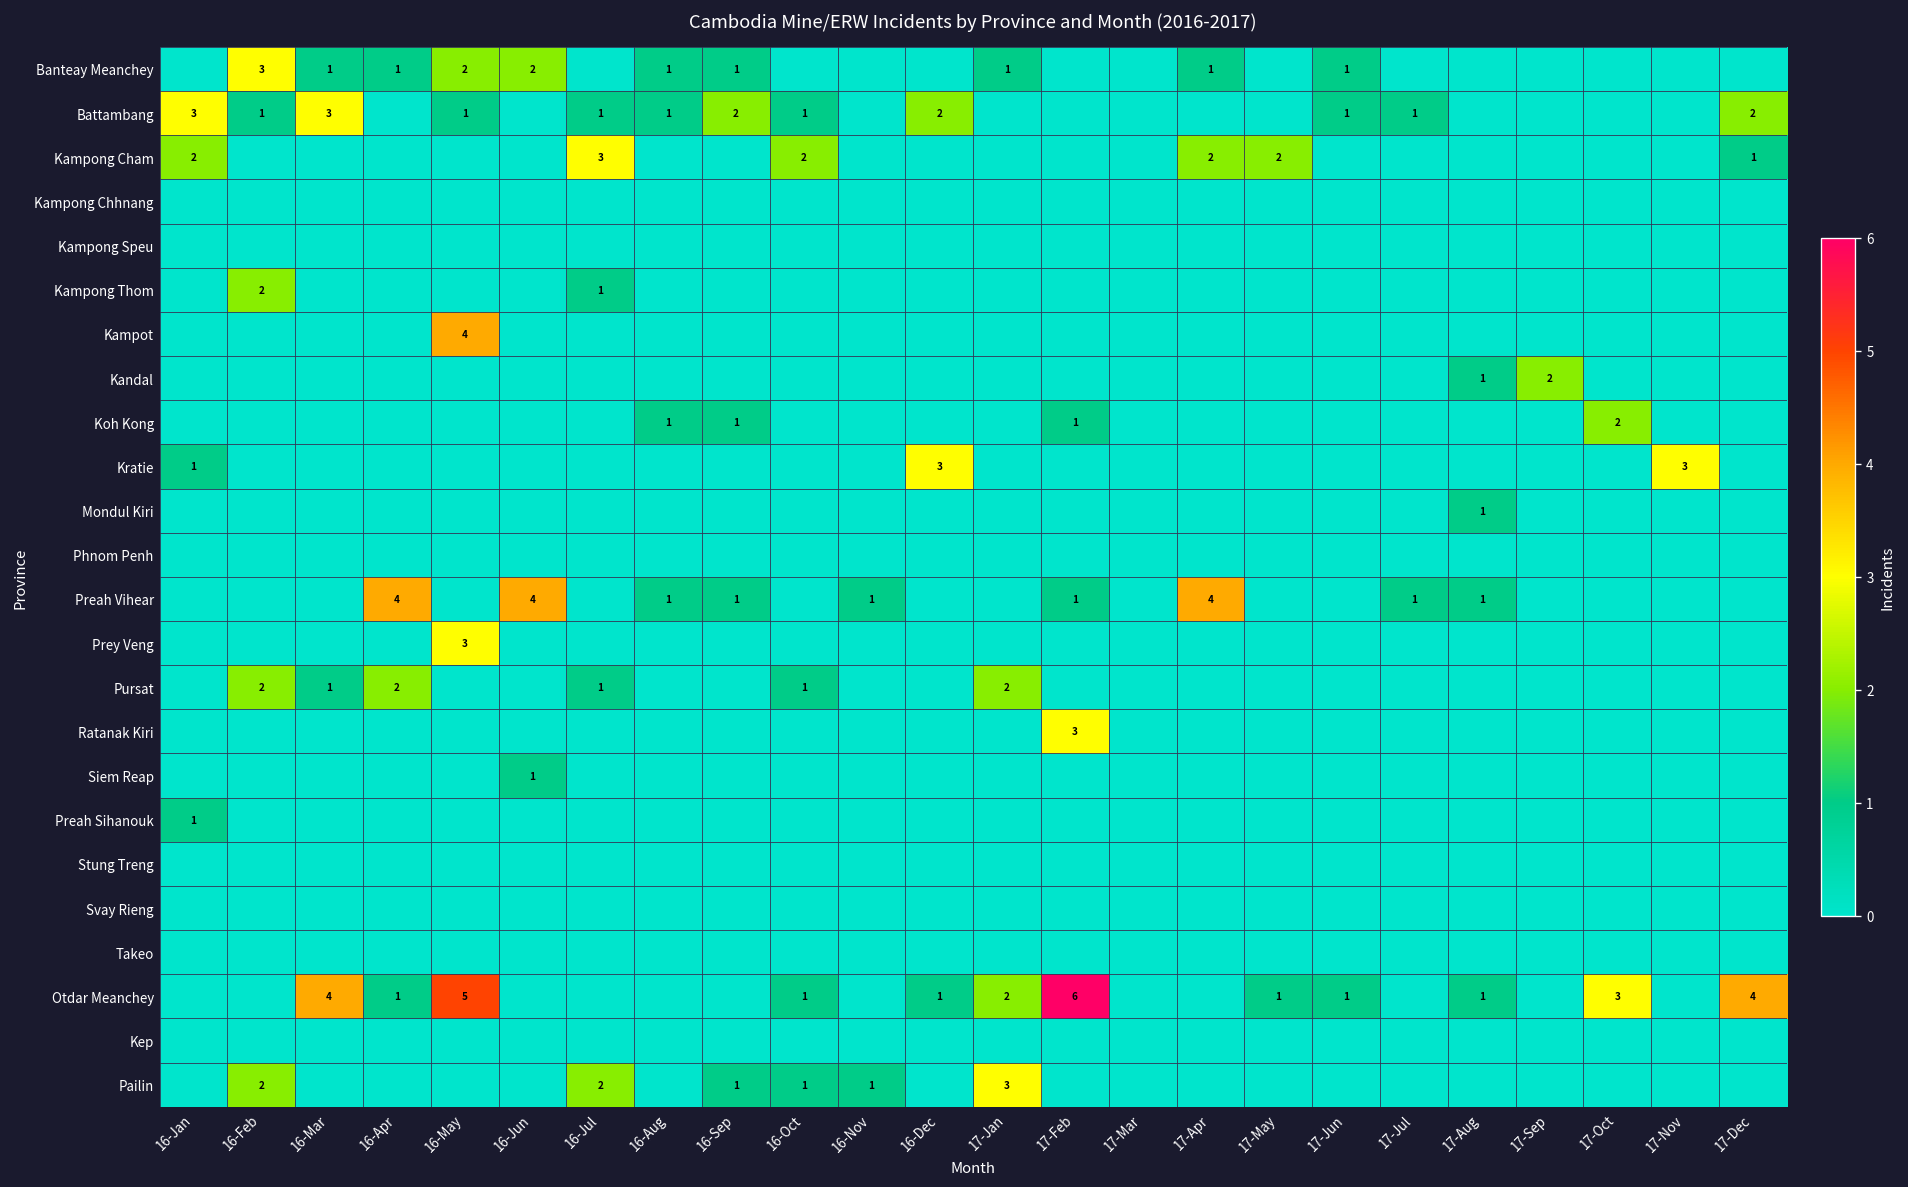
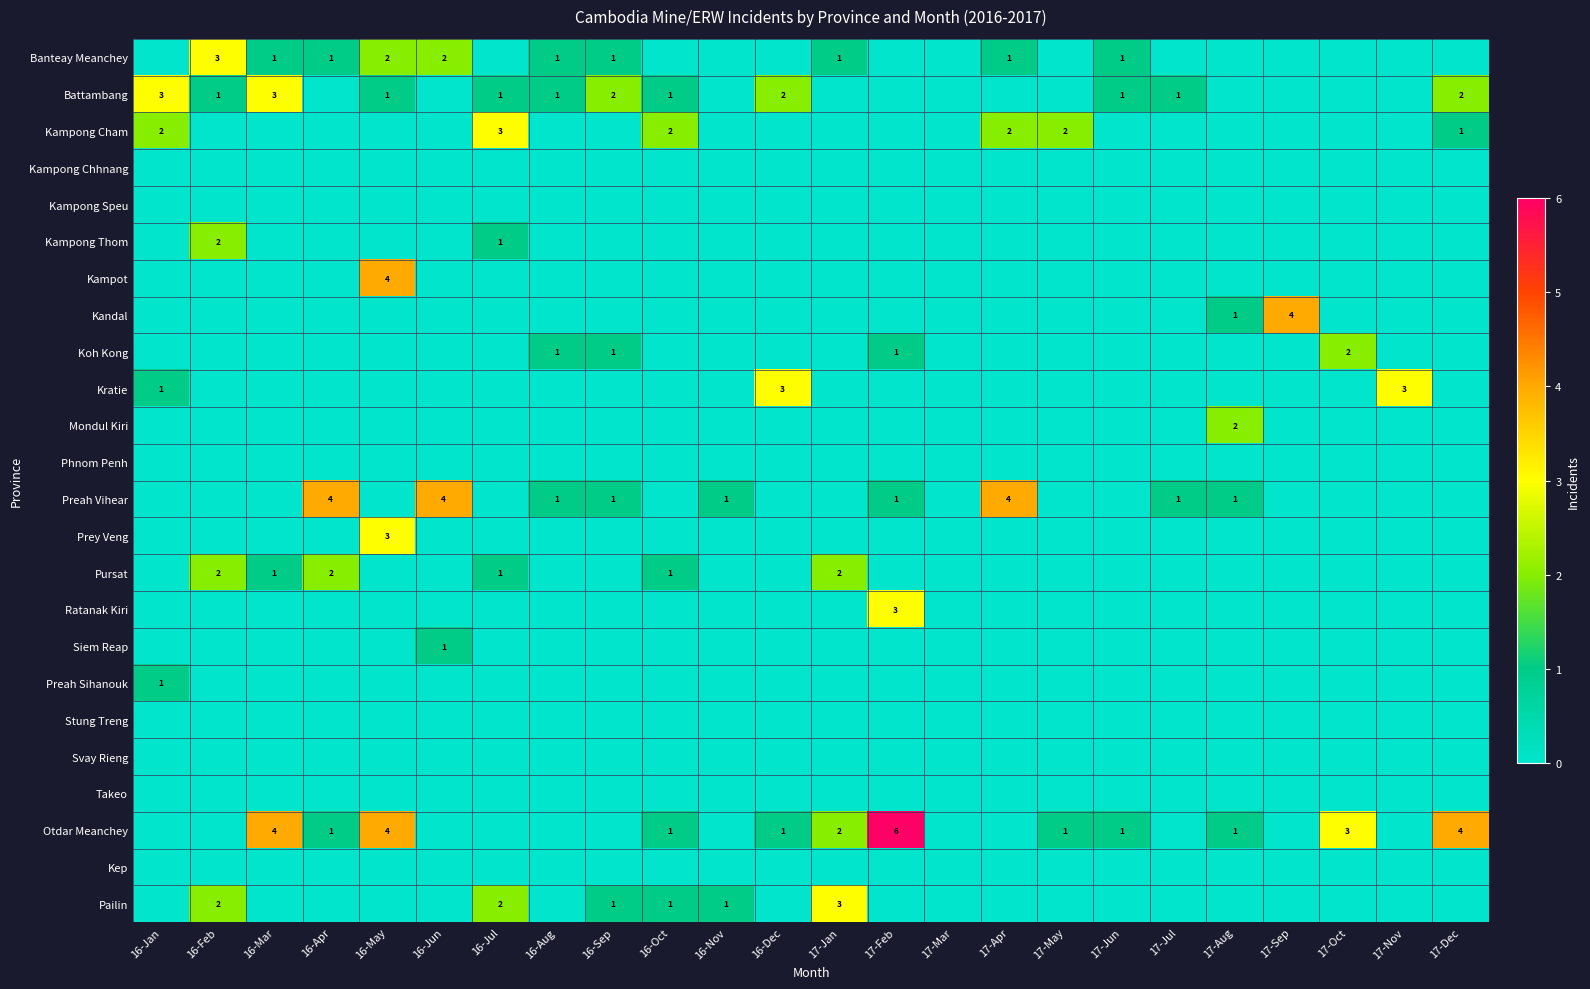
  {
    "Banteay Meanchey": {
      "16-Feb": 3,
      "16-Mar": 1,
      "16-Apr": 1,
      "16-May": 2,
      "16-Jun": 2,
      "16-Aug": 1,
      "16-Sep": 1,
      "17-Jan": 1,
      "17-Apr": 1,
      "17-Jun": 1
    },
    "Battambang": {
      "16-Jan": 3,
      "16-Feb": 1,
      "16-Mar": 3,
      "16-May": 1,
      "16-Jul": 1,
      "16-Aug": 1,
      "16-Sep": 2,
      "16-Oct": 1,
      "16-Dec": 2,
      "17-Jun": 1,
      "17-Jul": 1,
      "17-Dec": 2
    },
    "Kampong Cham": {
      "16-Jan": 2,
      "16-Jul": 3,
      "16-Oct": 2,
      "17-Apr": 2,
      "17-May": 2,
      "17-Dec": 1
    },
    "Kampong Thom": {
      "16-Feb": 2,
      "16-Jul": 1
    },
    "Kampot": {
      "16-May": 4
    },
    "Kandal": {
      "17-Aug": 1,
-     "17-Sep": 2
+     "17-Sep": 4
    },
    "Koh Kong": {
      "16-Aug": 1,
      "16-Sep": 1,
      "17-Feb": 1,
      "17-Oct": 2
    },
    "Kratie": {
      "16-Jan": 1,
      "16-Dec": 3,
      "17-Nov": 3
    },
    "Mondul Kiri": {
-     "17-Aug": 1
+     "17-Aug": 2
    },
    "Preah Vihear": {
      "16-Apr": 4,
      "16-Jun": 4,
      "16-Aug": 1,
      "16-Sep": 1,
      "16-Nov": 1,
      "17-Feb": 1,
      "17-Apr": 4,
      "17-Jul": 1,
      "17-Aug": 1
    },
    "Prey Veng": {
      "16-May": 3
    },
    "Pursat": {
      "16-Feb": 2,
      "16-Mar": 1,
      "16-Apr": 2,
      "16-Jul": 1,
      "16-Oct": 1,
      "17-Jan": 2
    },
    "Ratanak Kiri": {
      "17-Feb": 3
    },
    "Siem Reap": {
      "16-Jun": 1
    },
    "Preah Sihanouk": {
      "16-Jan": 1
    },
    "Otdar Meanchey": {
      "16-Mar": 4,
      "16-Apr": 1,
-     "16-May": 5,
+     "16-May": 4,
      "16-Oct": 1,
      "16-Dec": 1,
      "17-Jan": 2,
      "17-Feb": 6,
      "17-May": 1,
      "17-Jun": 1,
      "17-Aug": 1,
      "17-Oct": 3,
      "17-Dec": 4
    },
    "Pailin": {
      "16-Feb": 2,
      "16-Jul": 2,
      "16-Sep": 1,
      "16-Oct": 1,
      "16-Nov": 1,
      "17-Jan": 3
    }
  }
